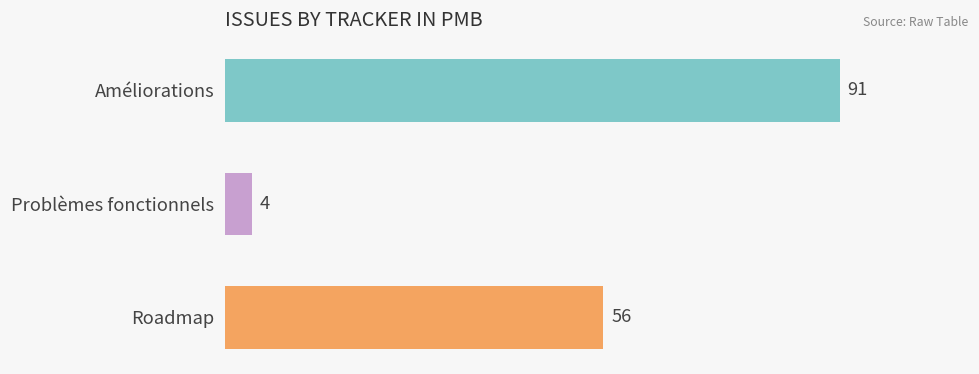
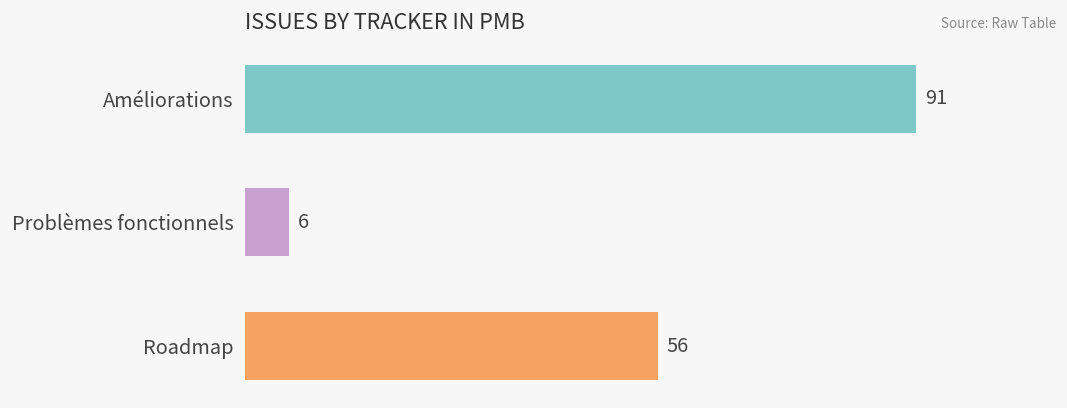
  {
    "Améliorations": 91,
-   "Problèmes fonctionnels": 4,
+   "Problèmes fonctionnels": 6,
    "Roadmap": 56
  }
